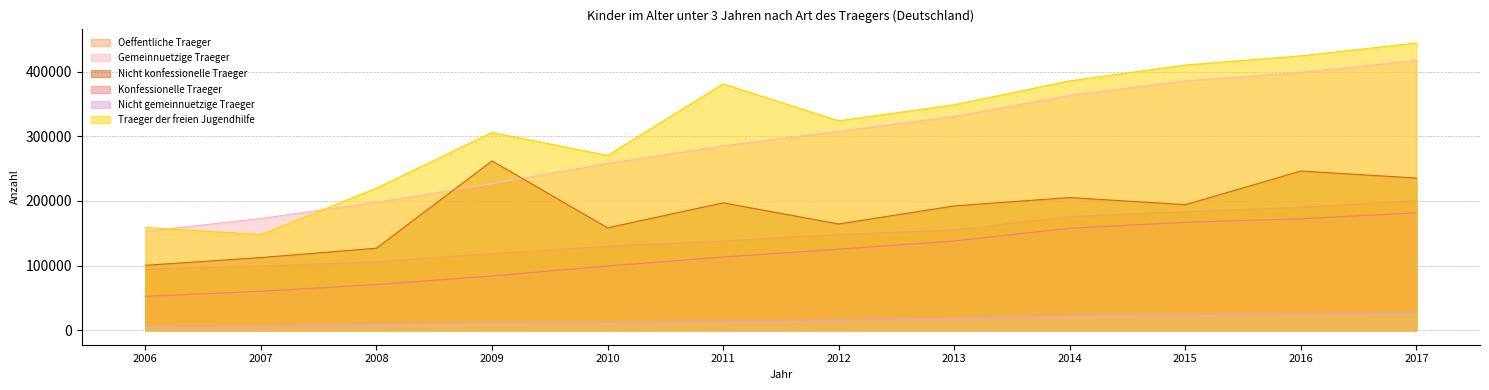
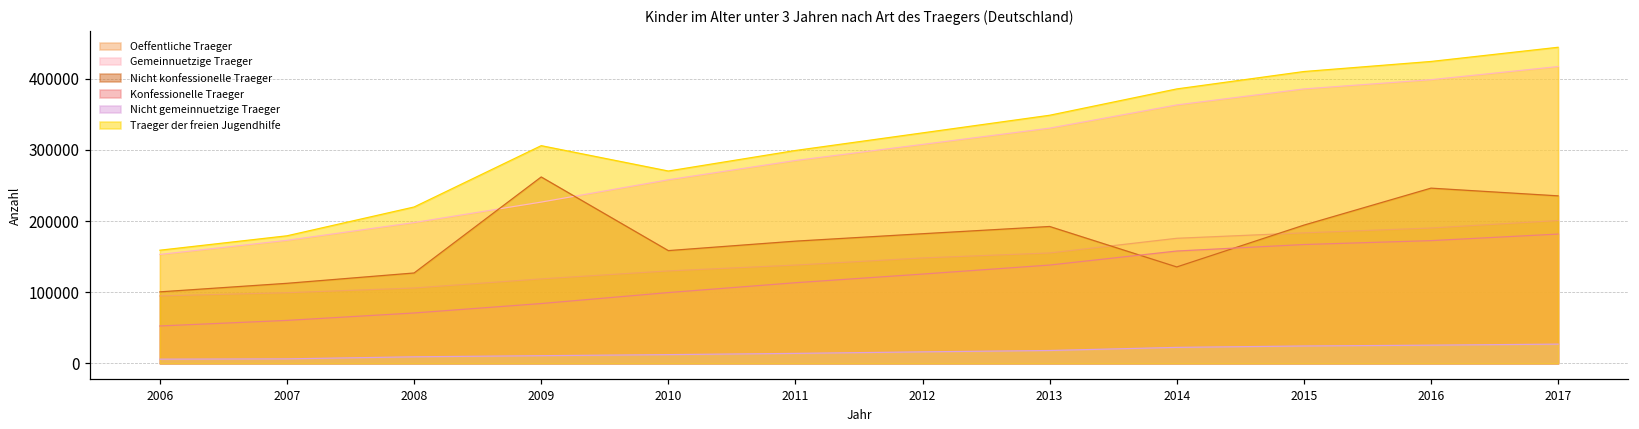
  {
    "Nicht konfessionelle Traeger": {
      "2006": 100000,
      "2007": 110000,
      "2008": 130000,
      "2009": 260000,
      "2010": 160000,
-     "2011": 200000,
-     "2012": 160000,
+     "2011": 170000,
+     "2012": 180000,
      "2013": 190000,
-     "2014": 210000,
+     "2014": 140000,
      "2015": 190000,
      "2016": 250000,
      "2017": 240000
    },
    "Traeger der freien Jugendhilfe": {
      "2006": 160000,
-     "2007": 150000,
+     "2007": 180000,
      "2008": 220000,
      "2009": 310000,
      "2010": 270000,
-     "2011": 380000,
+     "2011": 300000,
      "2012": 320000,
      "2013": 350000,
      "2014": 390000,
      "2015": 410000,
      "2016": 420000,
      "2017": 440000
    }
  }
